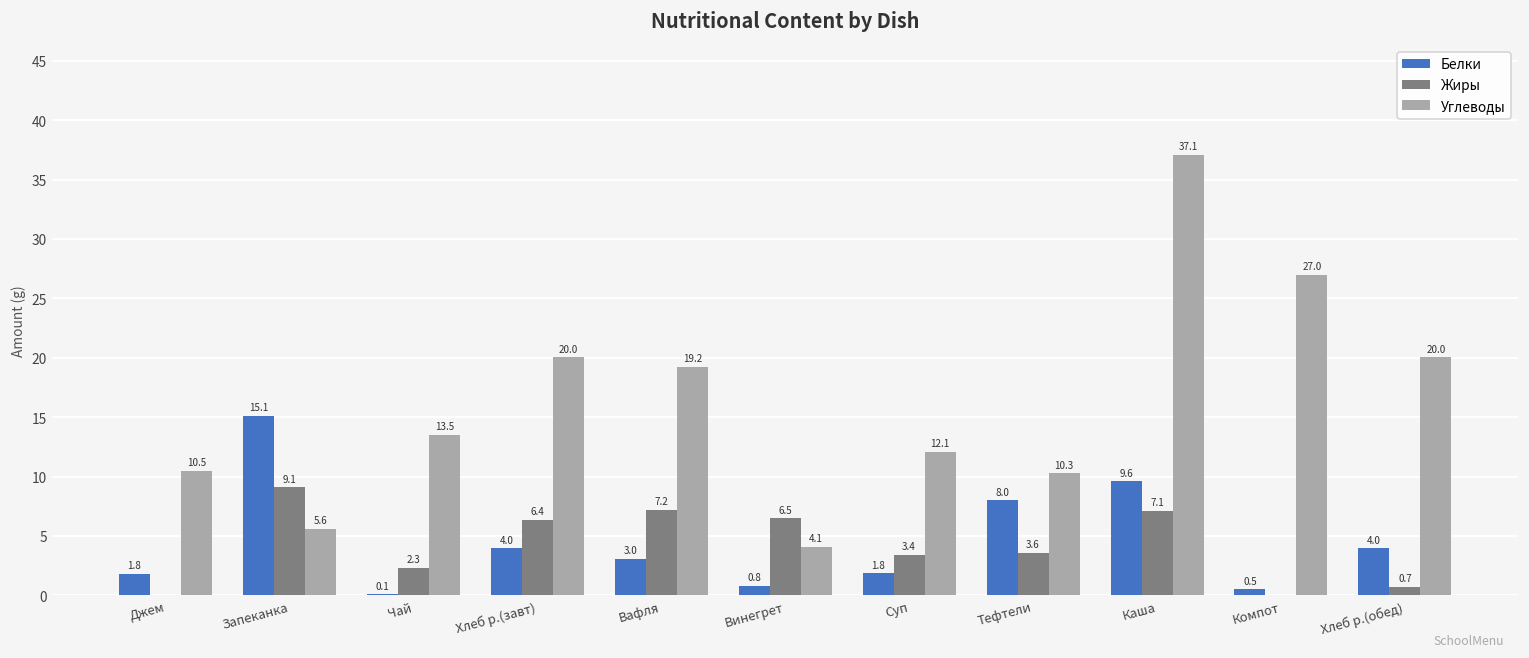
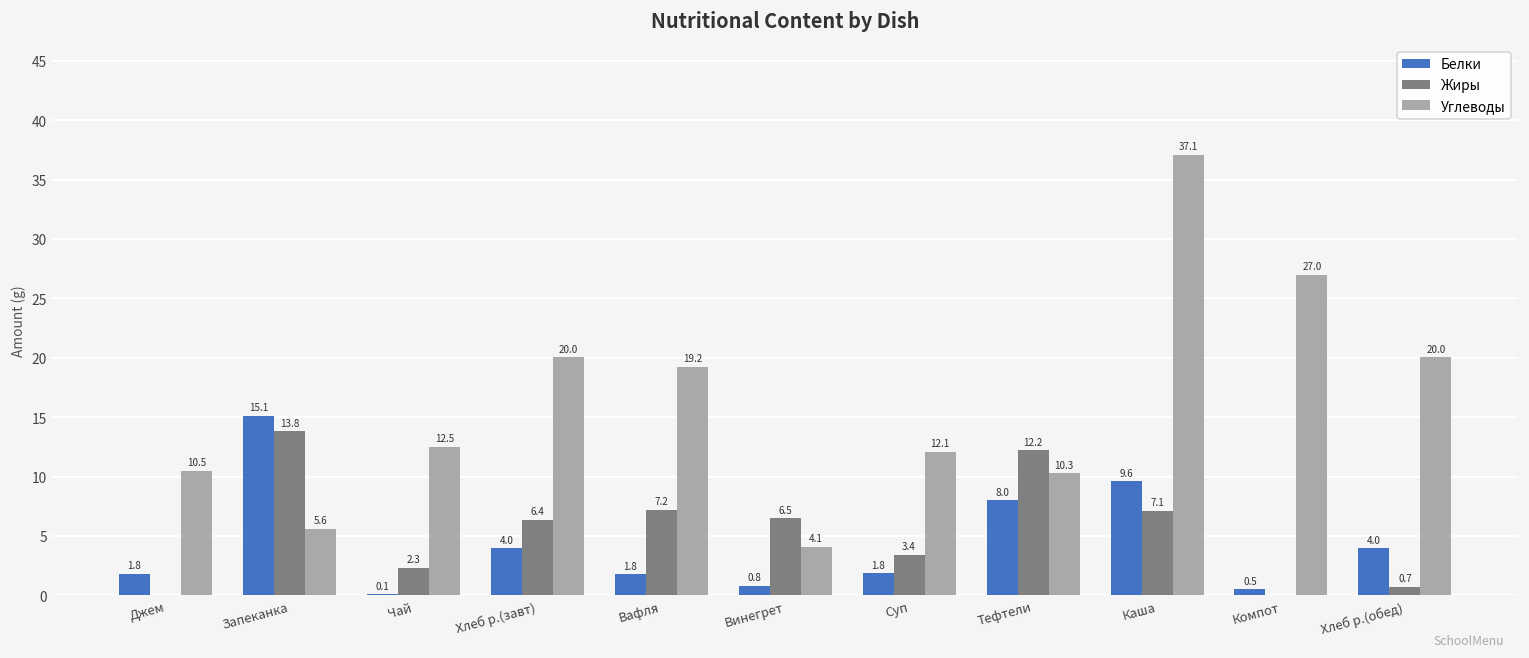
  {
    "Белки": {
      "Джем": 1.8,
      "Запеканка": 15.1,
      "Чай": 0.1,
      "Хлеб р.(завт)": 4.0,
-     "Вафля": 3.0,
+     "Вафля": 1.8,
      "Винегрет": 0.8,
      "Суп": 1.8,
      "Тефтели": 8.0,
      "Каша": 9.6,
      "Компот": 0.5,
      "Хлеб р.(обед)": 4.0
    },
    "Жиры": {
-     "Запеканка": 9.1,
+     "Запеканка": 13.8,
      "Чай": 2.3,
      "Хлеб р.(завт)": 6.4,
      "Вафля": 7.2,
      "Винегрет": 6.5,
      "Суп": 3.4,
-     "Тефтели": 3.6,
+     "Тефтели": 12.2,
      "Каша": 7.1,
      "Хлеб р.(обед)": 0.7
    },
    "Углеводы": {
      "Джем": 10.5,
      "Запеканка": 5.6,
-     "Чай": 13.5,
+     "Чай": 12.5,
      "Хлеб р.(завт)": 20.0,
      "Вафля": 19.2,
      "Винегрет": 4.1,
      "Суп": 12.1,
      "Тефтели": 10.3,
      "Каша": 37.1,
      "Компот": 27.0,
      "Хлеб р.(обед)": 20.0
    }
  }
